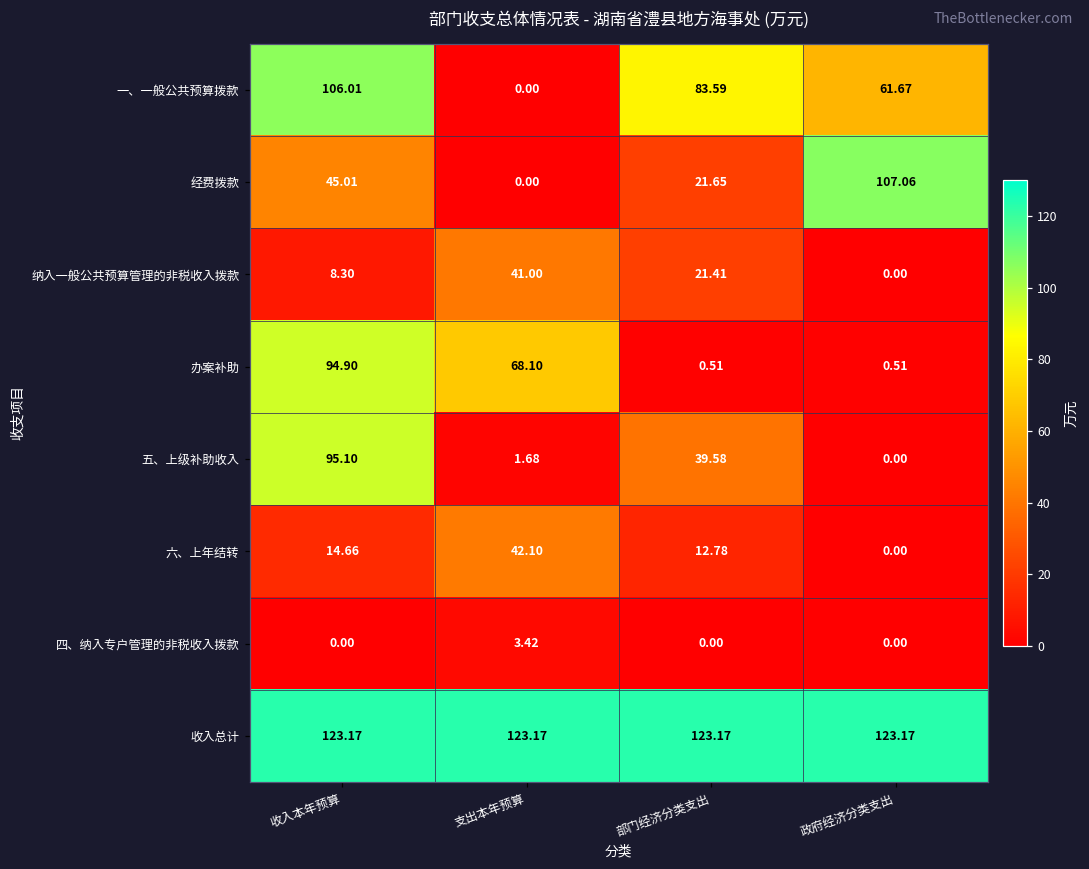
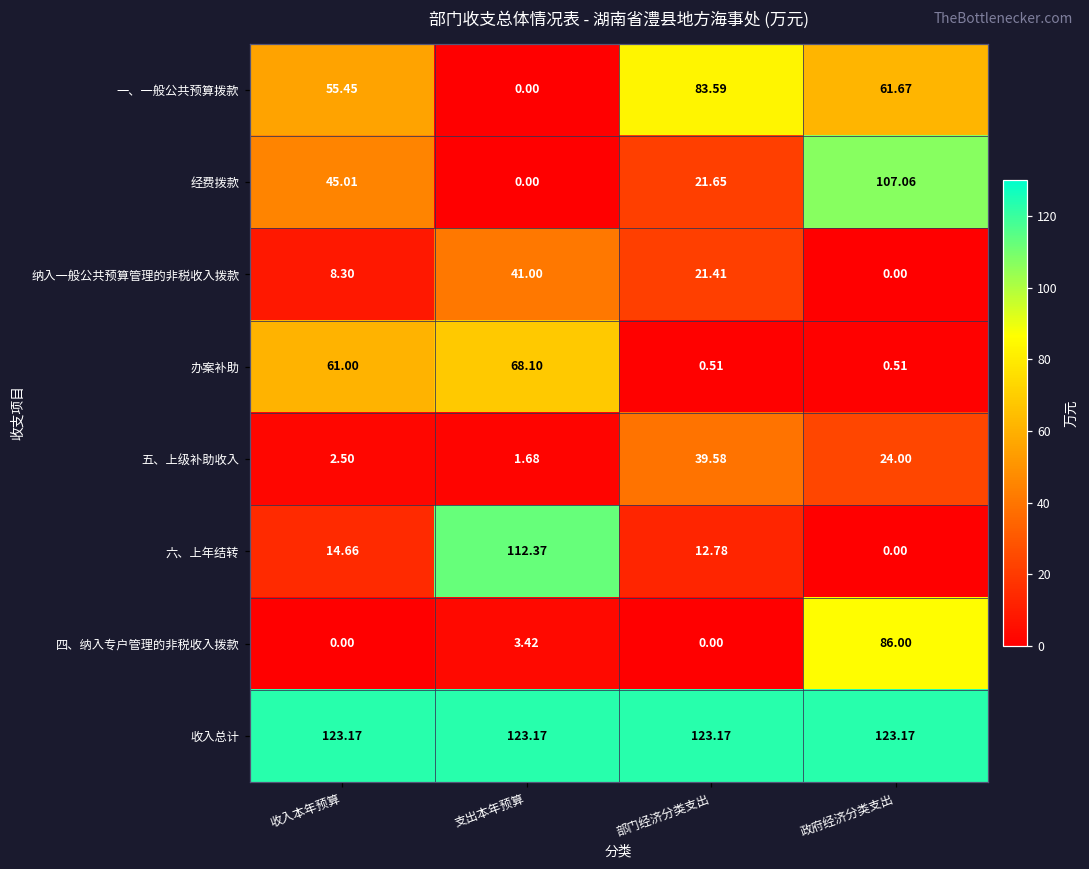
  {
    "一、一般公共预算拨款": {
-     "收入本年预算": 106.01,
+     "收入本年预算": 55.45,
      "支出本年预算": 0.00,
      "部门经济分类支出": 83.59,
      "政府经济分类支出": 61.67
    },
    "经费拨款": {
      "收入本年预算": 45.01,
      "支出本年预算": 0.00,
      "部门经济分类支出": 21.65,
      "政府经济分类支出": 107.06
    },
    "纳入一般公共预算管理的非税收入拨款": {
      "收入本年预算": 8.30,
      "支出本年预算": 41.00,
      "部门经济分类支出": 21.41,
      "政府经济分类支出": 0.00
    },
    "办案补助": {
-     "收入本年预算": 94.90,
+     "收入本年预算": 61.00,
      "支出本年预算": 68.10,
      "部门经济分类支出": 0.51,
      "政府经济分类支出": 0.51
    },
    "五、上级补助收入": {
-     "收入本年预算": 95.10,
+     "收入本年预算": 2.50,
      "支出本年预算": 1.68,
      "部门经济分类支出": 39.58,
-     "政府经济分类支出": 0.00
+     "政府经济分类支出": 24.00
    },
    "六、上年结转": {
      "收入本年预算": 14.66,
-     "支出本年预算": 42.10,
+     "支出本年预算": 112.37,
      "部门经济分类支出": 12.78,
      "政府经济分类支出": 0.00
    },
    "四、纳入专户管理的非税收入拨款": {
      "收入本年预算": 0.00,
      "支出本年预算": 3.42,
      "部门经济分类支出": 0.00,
-     "政府经济分类支出": 0.00
+     "政府经济分类支出": 86.00
    },
    "收入总计": {
      "收入本年预算": 123.17,
      "支出本年预算": 123.17,
      "部门经济分类支出": 123.17,
      "政府经济分类支出": 123.17
    }
  }
